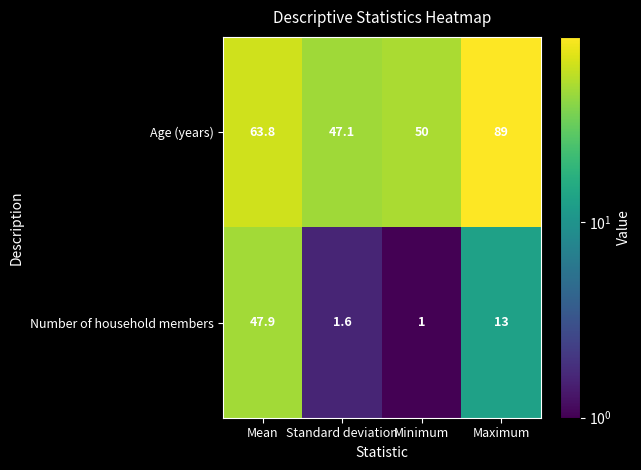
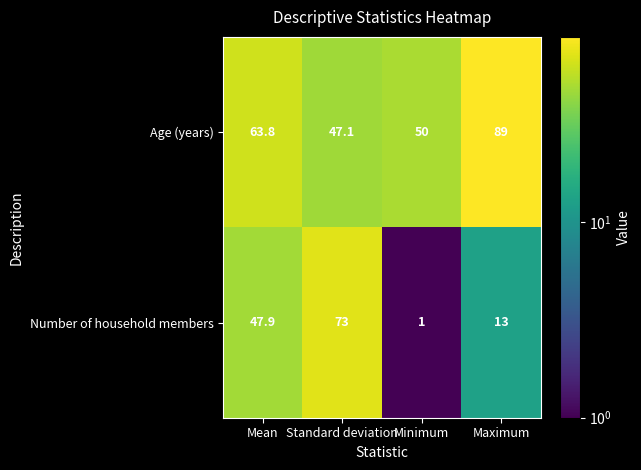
  {
    "Age (years)": {
      "Mean": 63.8,
      "Standard deviation": 47.1,
      "Minimum": 50,
      "Maximum": 89
    },
    "Number of household members": {
      "Mean": 47.9,
-     "Standard deviation": 1.6,
+     "Standard deviation": 73,
      "Minimum": 1,
      "Maximum": 13
    }
  }
